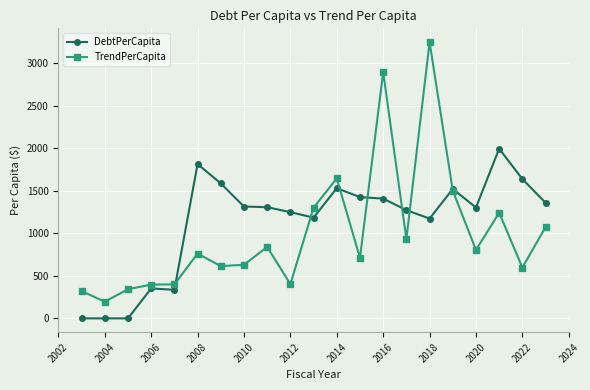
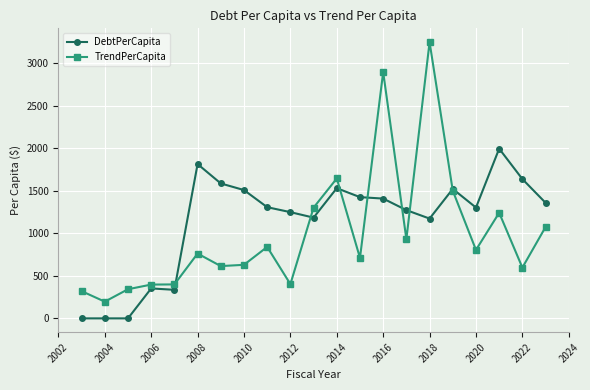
  {
    "DebtPerCapita": {
      "2004": 0,
      "2006": 400,
      "2008": 1800,
-     "2010": 1300,
+     "2010": 1500,
      "2012": 1300,
      "2014": 1500,
      "2016": 1400,
      "2018": 1200,
      "2020": 1300,
      "2022": 1600
    },
    "TrendPerCapita": {
      "2004": 200,
      "2006": 400,
      "2008": 800,
      "2010": 600,
      "2012": 400,
      "2014": 1600,
      "2016": 2900,
      "2018": 3300,
      "2020": 800,
      "2022": 600
    }
  }
